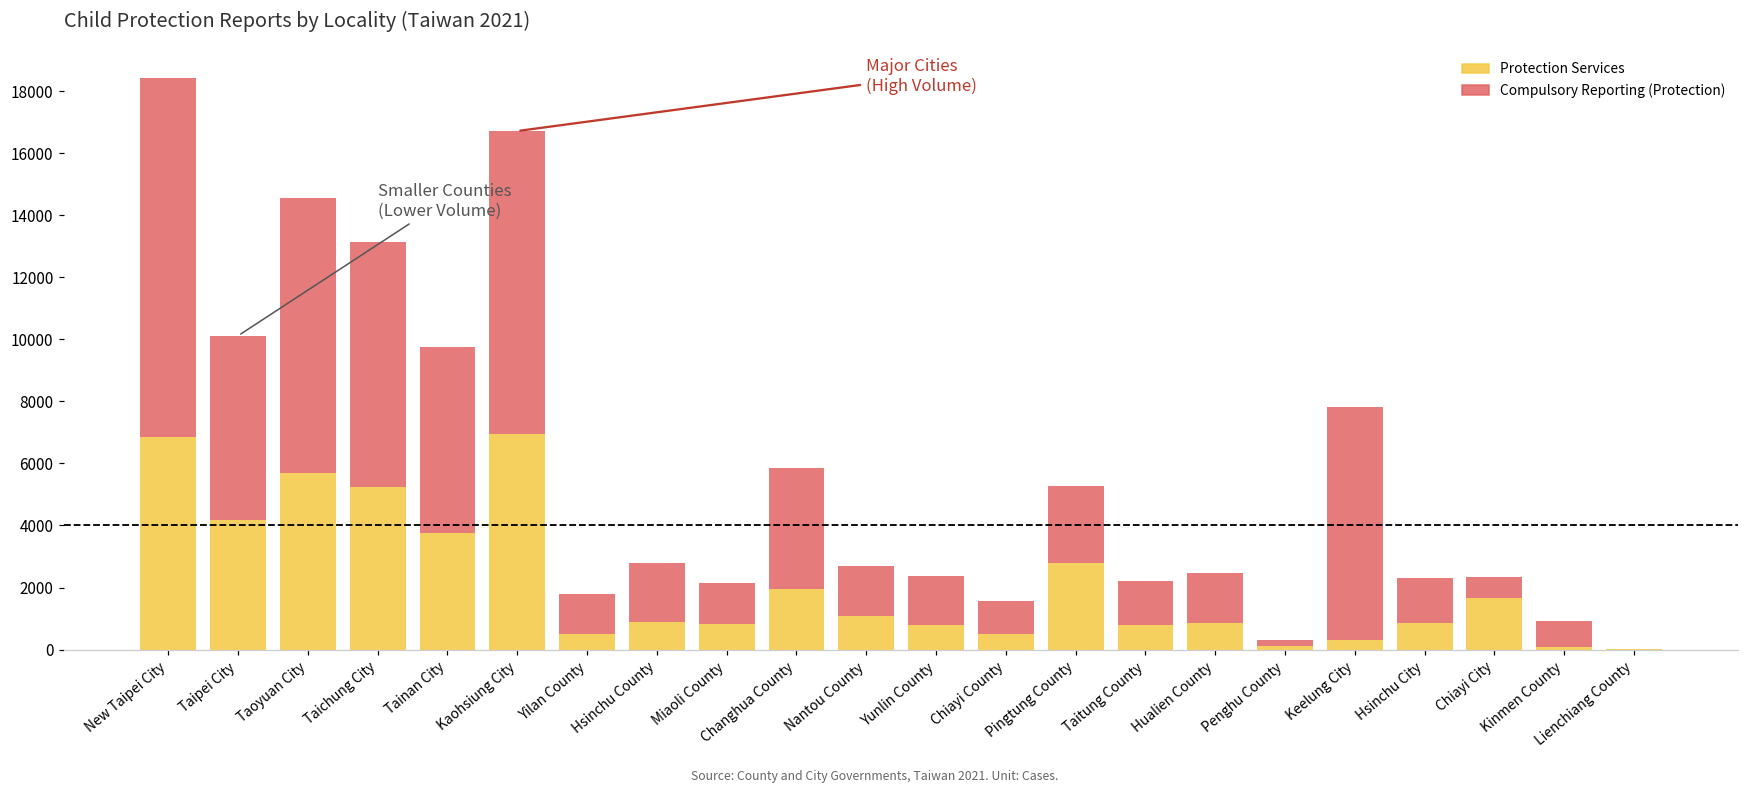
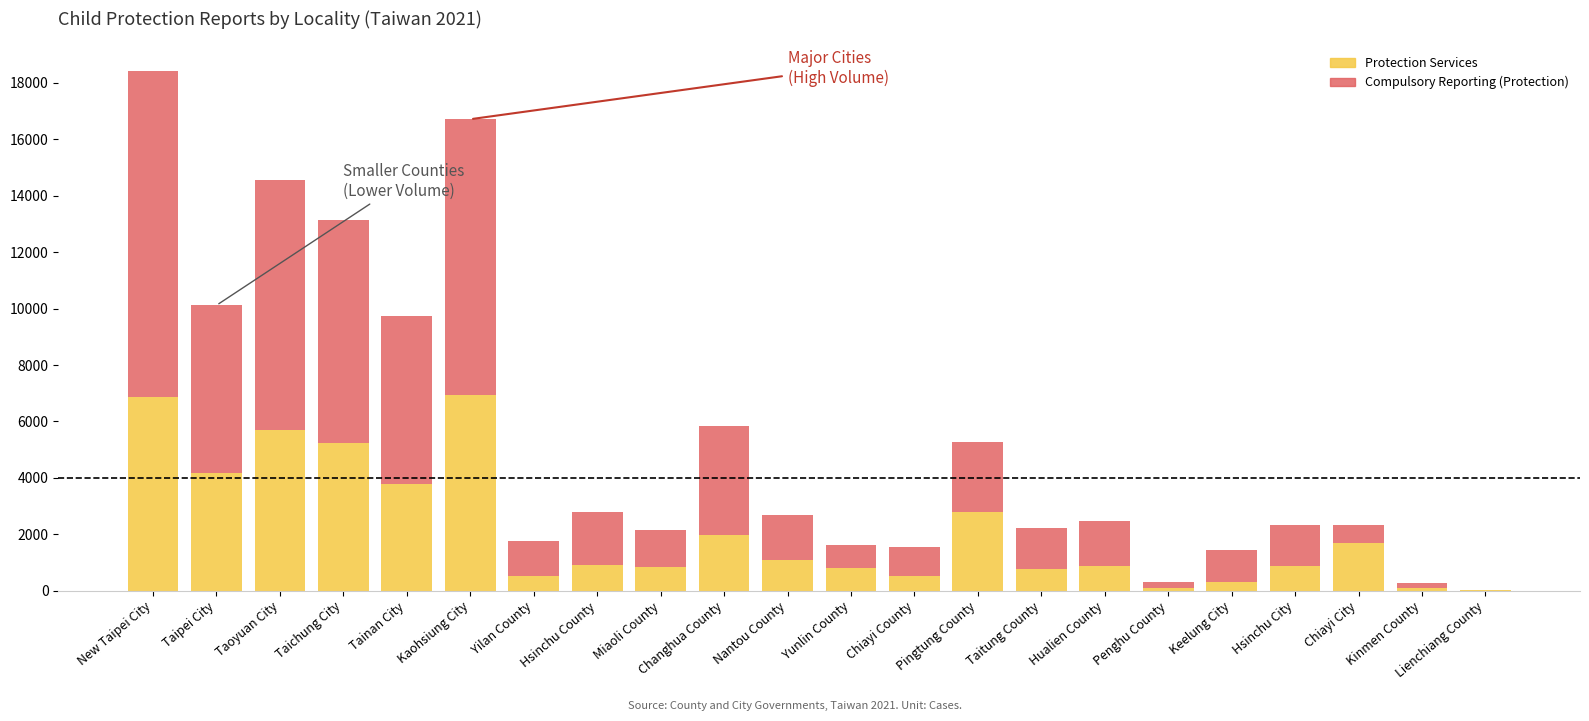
  {
    "Protection Services": {
      "New Taipei City": 6900,
      "Taipei City": 4200,
      "Taoyuan City": 5700,
      "Taichung City": 5200,
      "Tainan City": 3800,
      "Kaohsiung City": 6900,
      "Yilan County": 500,
      "Hsinchu County": 900,
      "Miaoli County": 800,
      "Changhua County": 2000,
      "Nantou County": 1100,
      "Yunlin County": 800,
      "Chiayi County": 500,
      "Pingtung County": 2800,
      "Taitung County": 800,
      "Hualien County": 900,
      "Penghu County": 100,
      "Keelung City": 300,
      "Hsinchu City": 900,
      "Chiayi City": 1700,
      "Kinmen County": 100
    },
    "Compulsory Reporting (Protection)": {
      "New Taipei City": 11500,
      "Taipei City": 5900,
      "Taoyuan City": 8900,
      "Taichung City": 7900,
      "Tainan City": 6000,
      "Kaohsiung City": 9800,
      "Yilan County": 1300,
      "Hsinchu County": 1900,
      "Miaoli County": 1300,
      "Changhua County": 3900,
      "Nantou County": 1600,
-     "Yunlin County": 1600,
+     "Yunlin County": 800,
      "Chiayi County": 1000,
      "Pingtung County": 2500,
      "Taitung County": 1400,
      "Hualien County": 1600,
      "Penghu County": 200,
-     "Keelung City": 7500,
+     "Keelung City": 1100,
      "Hsinchu City": 1500,
      "Chiayi City": 700,
-     "Kinmen County": 800
+     "Kinmen County": 200
    }
  }
